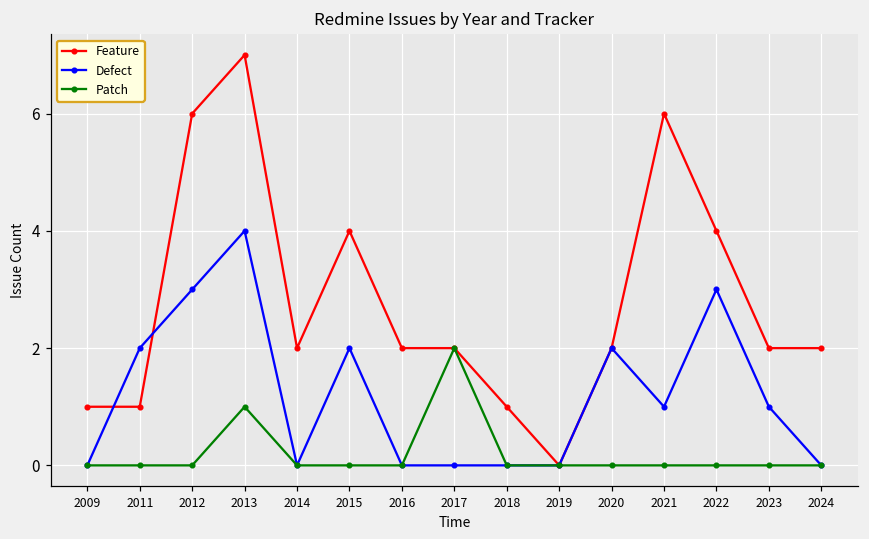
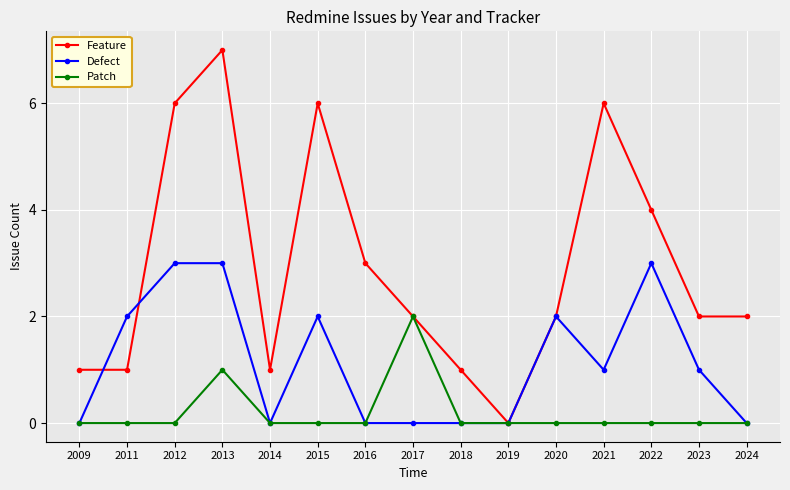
  {
    "Feature": {
      "2009": 1,
      "2011": 1,
      "2012": 6,
      "2013": 7,
-     "2014": 2,
-     "2015": 4,
-     "2016": 2,
+     "2014": 1,
+     "2015": 6,
+     "2016": 3,
      "2018": 1,
      "2021": 6,
      "2022": 4,
      "2023": 2,
      "2024": 2
    },
    "Defect": {
      "2011": 2,
      "2012": 3,
-     "2013": 4,
+     "2013": 3,
      "2015": 2,
      "2017": 0,
      "2021": 1,
      "2022": 3,
      "2023": 1
    },
    "Patch": {
      "2011": 0,
      "2012": 0,
      "2013": 1,
      "2015": 0,
      "2020": 0,
      "2021": 0,
      "2022": 0,
      "2023": 0
    }
  }
